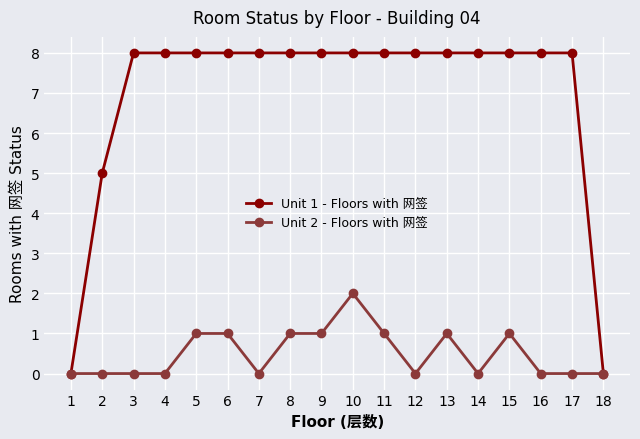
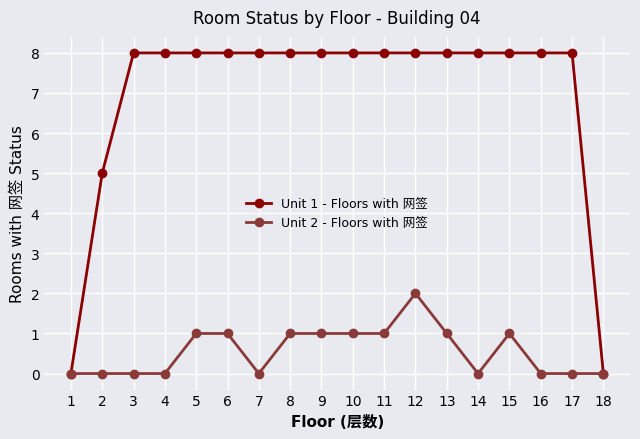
  {
    "Unit 1 - Floors with 网签": {
      "2": 5,
      "3": 8,
      "4": 8,
      "5": 8,
      "6": 8,
      "7": 8,
      "8": 8,
      "9": 8,
      "10": 8,
      "11": 8,
      "12": 8,
      "13": 8,
      "14": 8,
      "15": 8,
      "16": 8,
      "17": 8
    },
    "Unit 2 - Floors with 网签": {
      "2": 0,
      "3": 0,
      "4": 0,
      "5": 1,
      "6": 1,
      "7": 0,
      "8": 1,
      "9": 1,
-     "10": 2,
+     "10": 1,
      "11": 1,
-     "12": 0,
+     "12": 2,
      "13": 1,
      "14": 0,
      "15": 1,
      "16": 0,
      "17": 0
    }
  }
